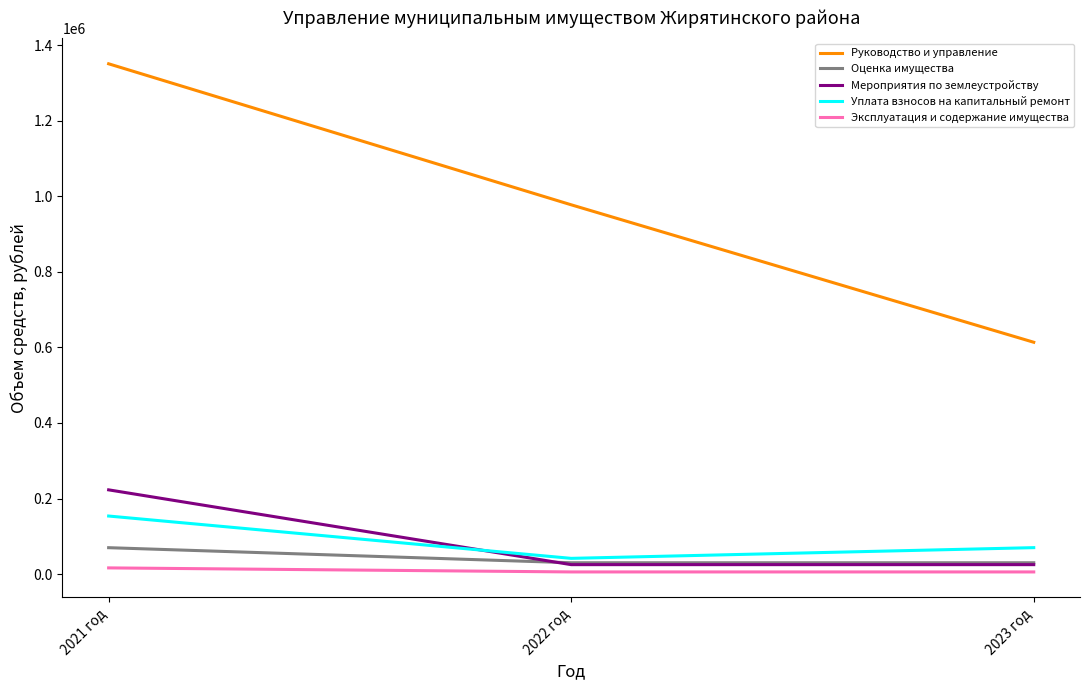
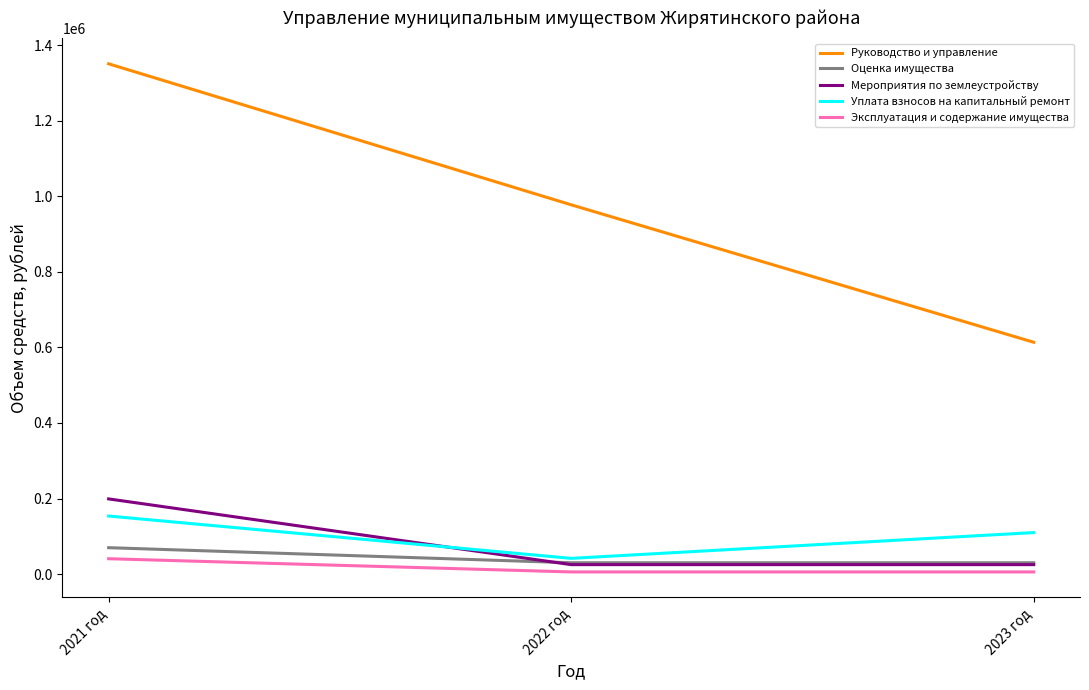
  {
    "Руководство и управление": {
      "2021 год": 1350000,
      "2022 год": 980000,
      "2023 год": 610000
    },
    "Оценка имущества": {
      "2021 год": 70000
    },
    "Мероприятия по землеустройству": {
-     "2021 год": 220000
+     "2021 год": 200000
    },
    "Уплата взносов на капитальный ремонт": {
      "2021 год": 150000,
      "2022 год": 40000,
-     "2023 год": 70000
+     "2023 год": 110000
    },
    "Эксплуатация и содержание имущества": {
-     "2021 год": 20000,
+     "2021 год": 40000,
      "2022 год": 10000,
      "2023 год": 10000
    }
  }
